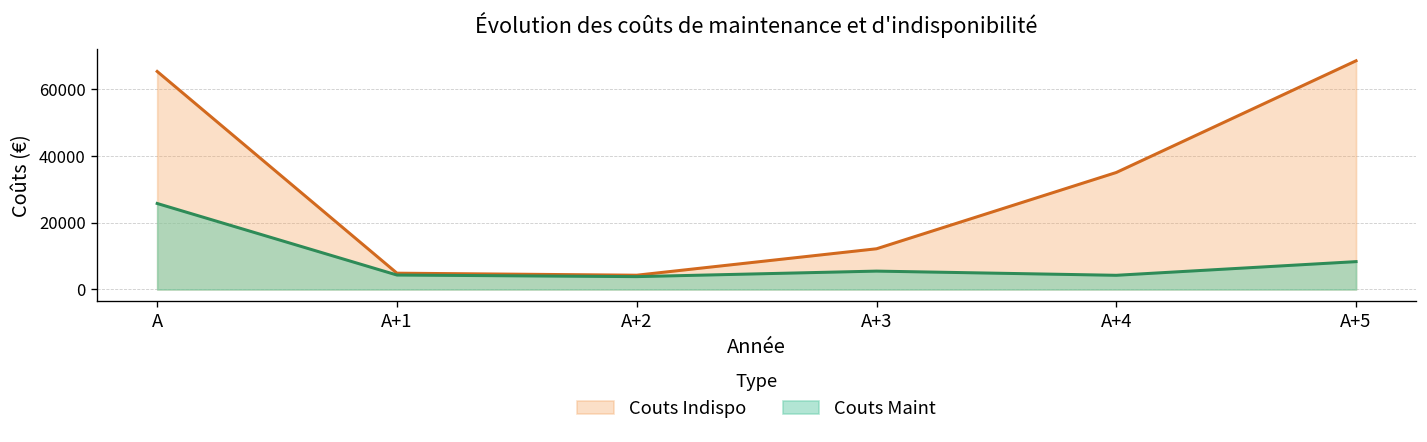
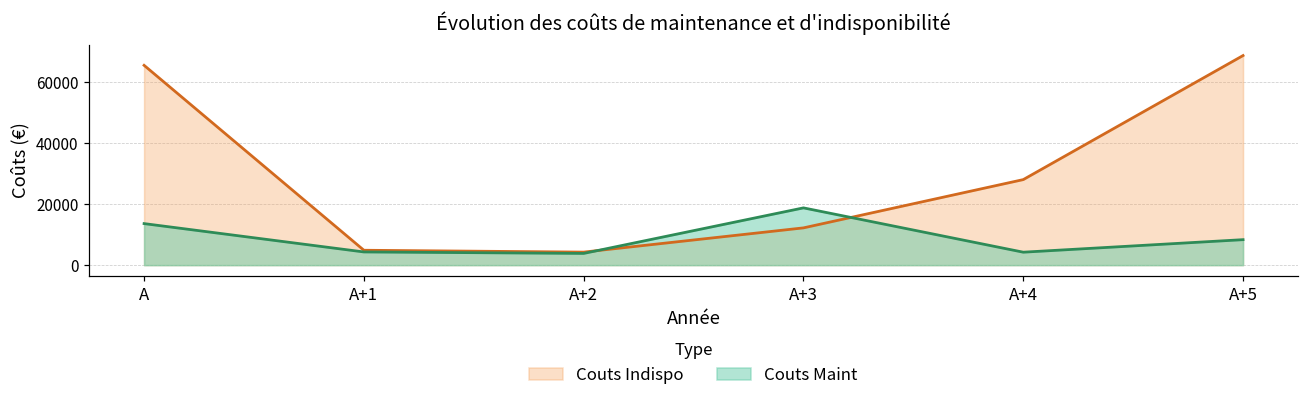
  {
    "Couts Indispo": {
      "A": 65000,
      "A+3": 12000,
-     "A+4": 35000,
+     "A+4": 28000,
      "A+5": 69000
    },
    "Couts Maint": {
-     "A": 26000,
-     "A+3": 6000,
+     "A": 14000,
+     "A+3": 19000,
      "A+4": 4000,
      "A+5": 8000
    }
  }
